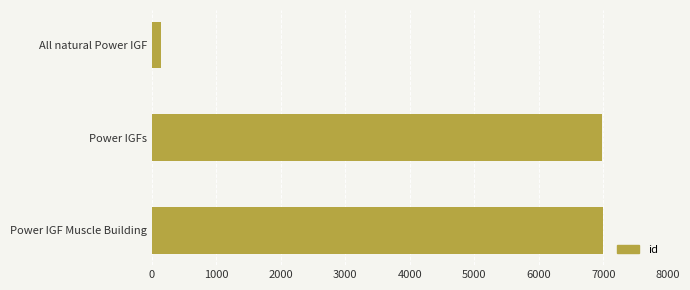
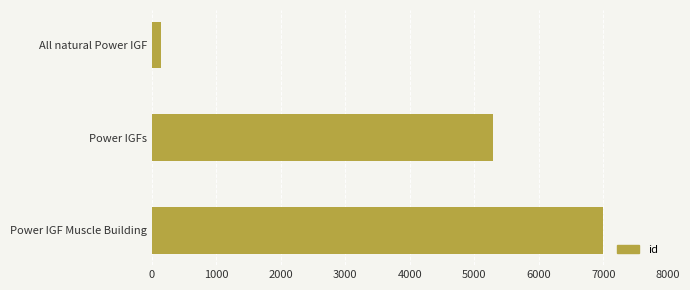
  {
    "All natural Power IGF": 100,
-   "Power IGFs": 7000,
+   "Power IGFs": 5300,
    "Power IGF Muscle Building": 7000
  }
